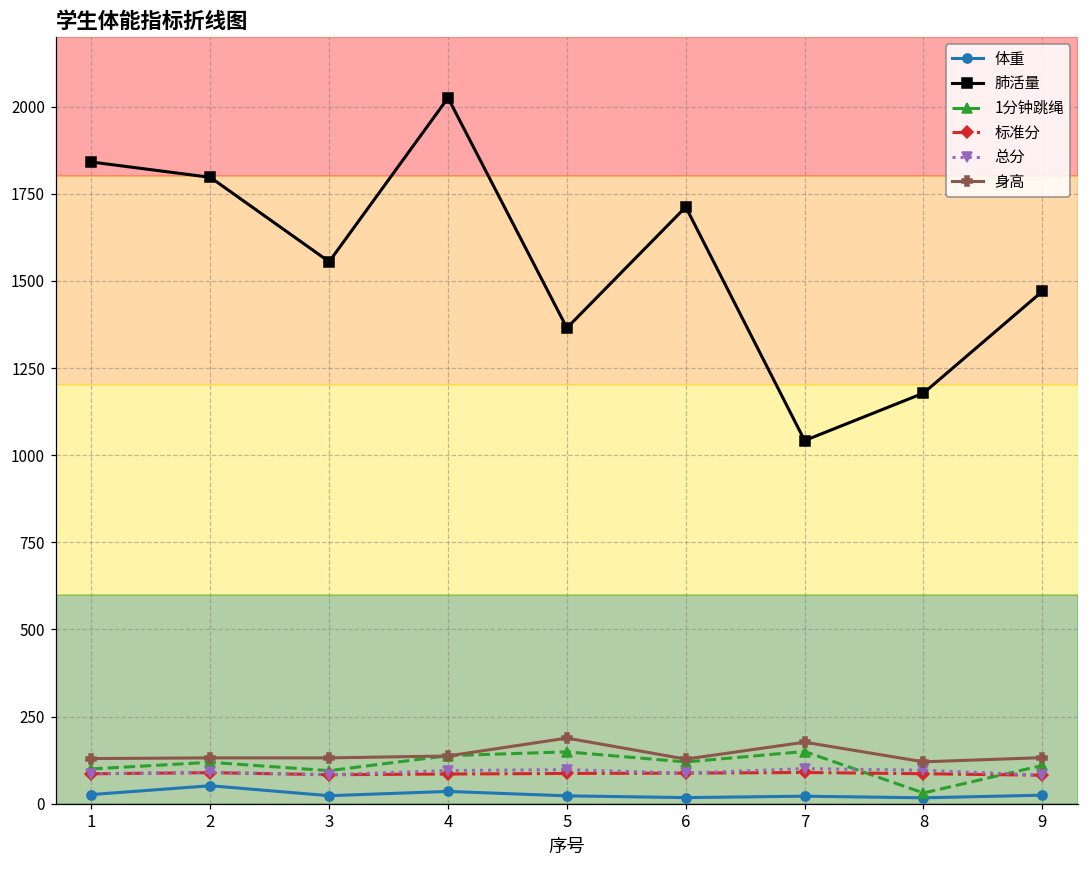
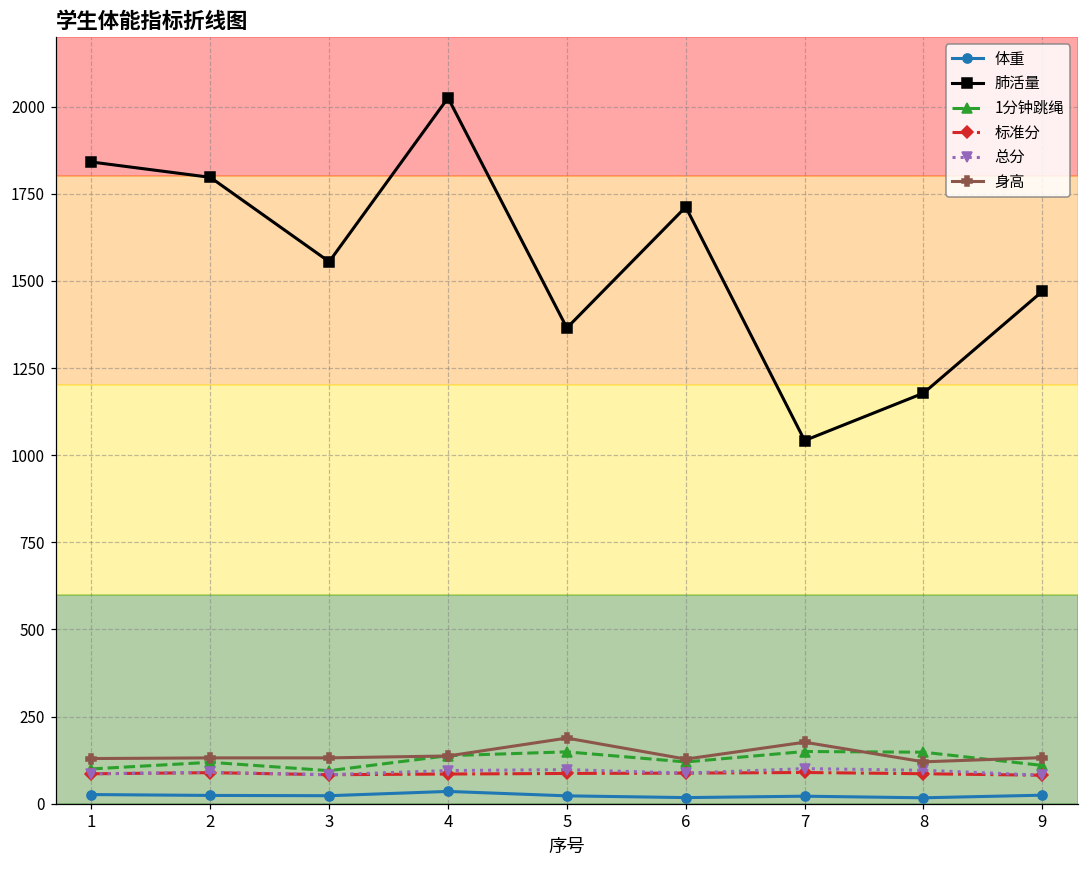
  {
    "体重": {
      "1": 30,
-     "2": 50,
+     "2": 20,
      "3": 20,
      "4": 40,
      "5": 20,
      "6": 20,
      "7": 20,
      "8": 20,
      "9": 20
    },
    "肺活量": {
      "1": 1840,
      "2": 1800,
      "3": 1560,
      "4": 2030,
      "5": 1370,
      "6": 1710,
      "7": 1040,
      "8": 1180,
      "9": 1470
    },
    "1分钟跳绳": {
      "1": 100,
      "2": 120,
      "3": 100,
      "5": 150,
      "6": 120,
      "7": 150,
-     "8": 30,
+     "8": 150,
      "9": 110
    },
    "标准分": {
      "4": 90,
      "5": 90,
      "7": 90,
      "8": 90
    },
    "总分": {
      "4": 100,
      "5": 100,
      "7": 100,
      "8": 100
    },
    "身高": {
      "1": 130,
      "2": 130,
      "3": 130,
      "5": 190,
      "6": 130,
      "7": 180,
      "8": 120,
      "9": 130
    }
  }
